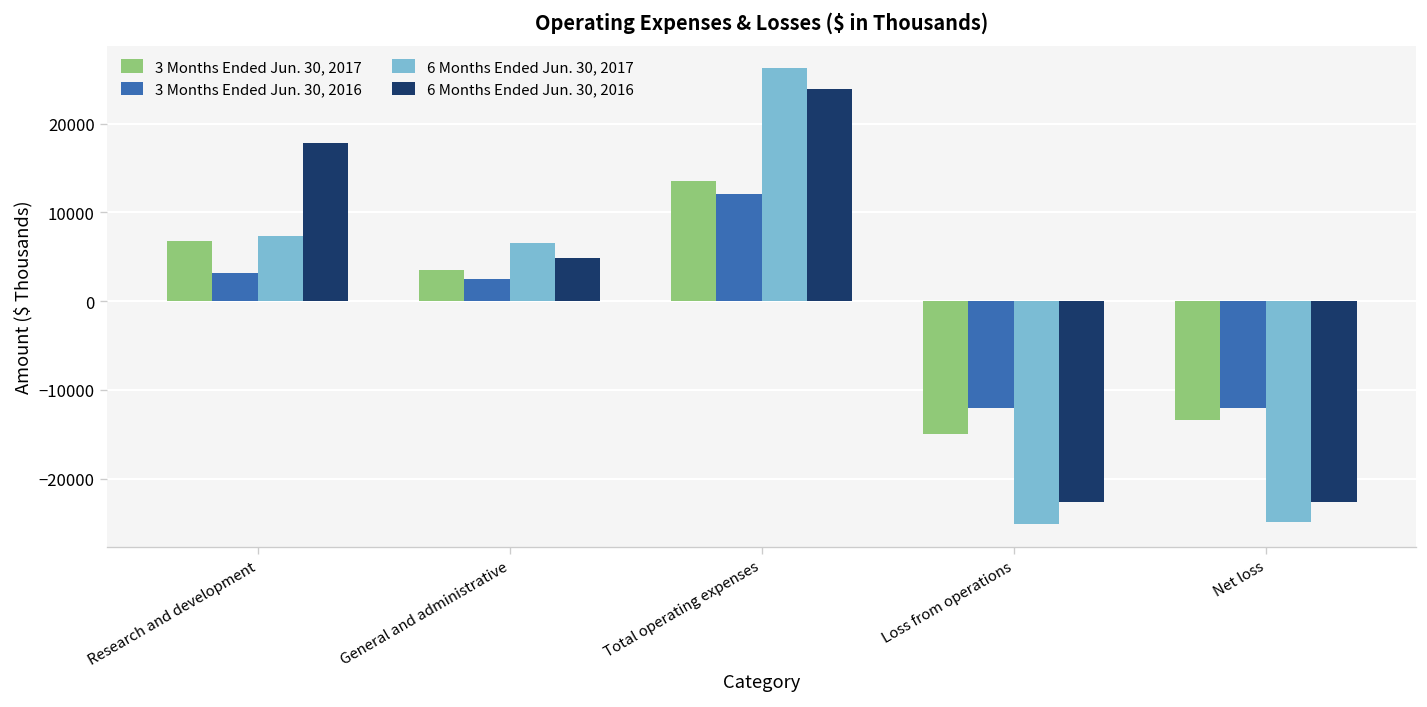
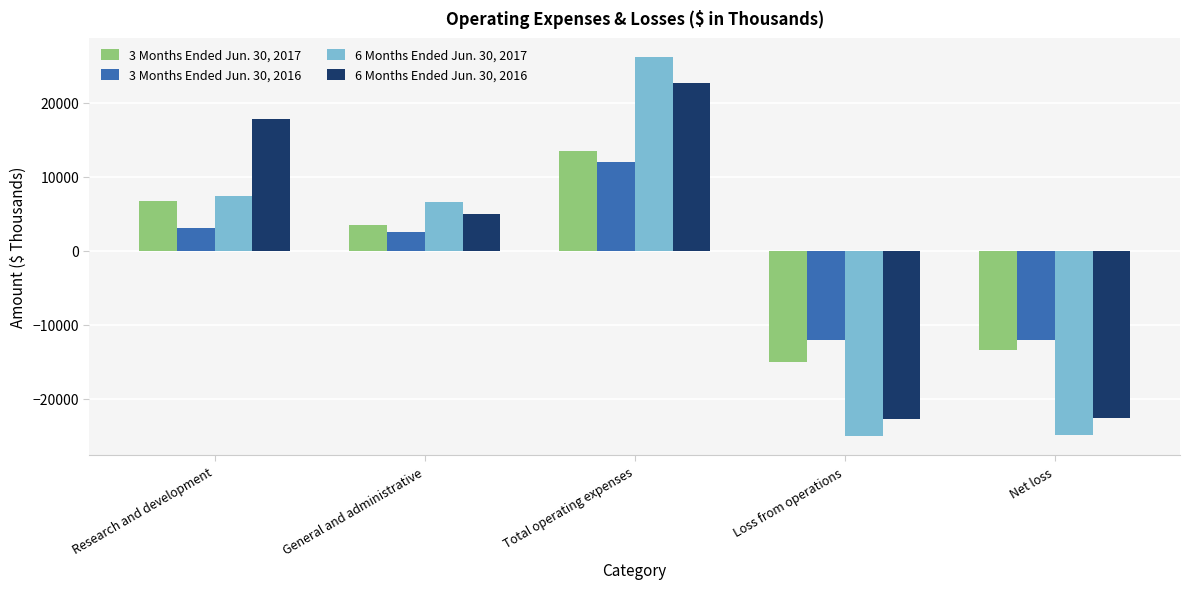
  {
    "3 Months Ended Jun. 30, 2017": {
      "Research and development": 7000,
      "General and administrative": 3000,
      "Total operating expenses": 14000,
      "Loss from operations": -15000,
      "Net loss": -13000
    },
    "3 Months Ended Jun. 30, 2016": {
      "Research and development": 3000,
      "General and administrative": 3000,
      "Total operating expenses": 12000,
      "Loss from operations": -12000,
      "Net loss": -12000
    },
    "6 Months Ended Jun. 30, 2017": {
      "Research and development": 7000,
      "General and administrative": 7000,
      "Total operating expenses": 26000,
      "Loss from operations": -25000,
      "Net loss": -25000
    },
    "6 Months Ended Jun. 30, 2016": {
      "Research and development": 18000,
      "General and administrative": 5000,
-     "Total operating expenses": 24000,
+     "Total operating expenses": 23000,
      "Loss from operations": -23000,
      "Net loss": -23000
    }
  }
